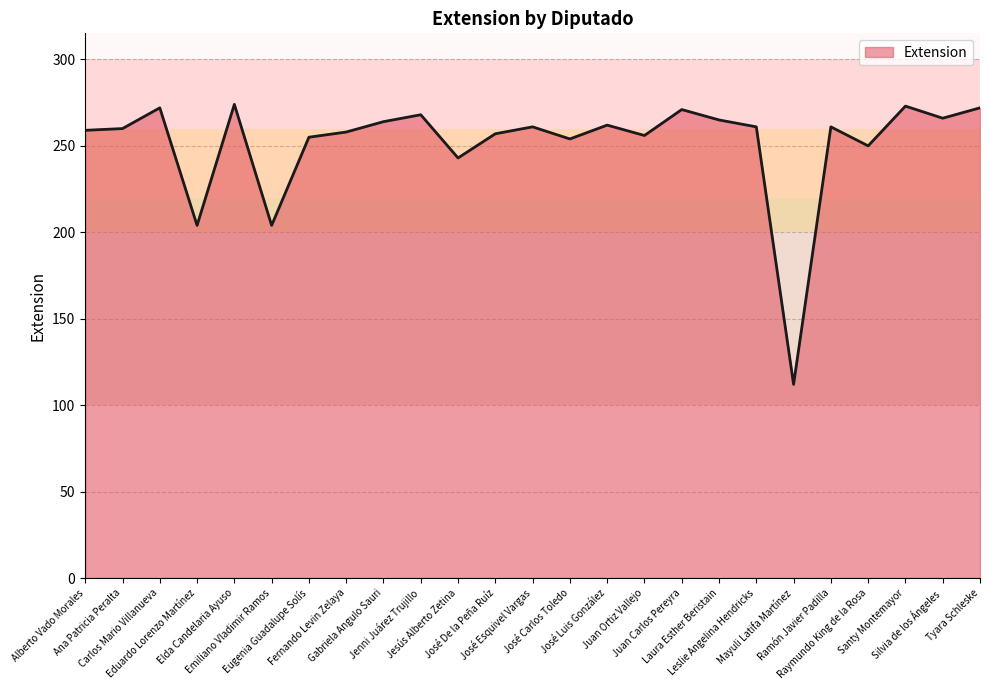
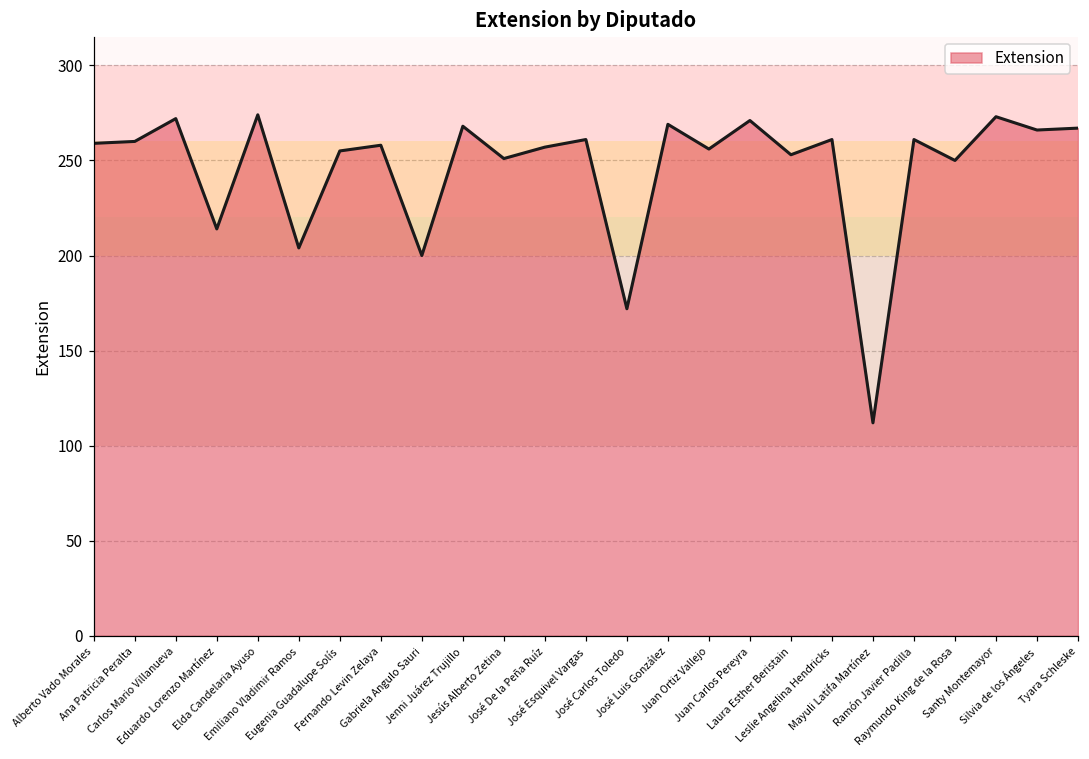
  {
    "Alberto Vado Morales": 259,
    "Ana Patricia Peralta": 260,
    "Carlos Mario Villanueva": 272,
-   "Eduardo Lorenzo Martínez": 204,
+   "Eduardo Lorenzo Martínez": 214,
    "Elda Candelaria Ayuso": 274,
    "Emiliano Vladimir Ramos": 204,
    "Eugenia Guadalupe Solís": 255,
    "Fernando Levin Zelaya": 258,
-   "Gabriela Angulo Sauri": 264,
+   "Gabriela Angulo Sauri": 200,
    "Jenni Juárez Trujillo": 268,
-   "Jesús Alberto Zetina": 243,
+   "Jesús Alberto Zetina": 251,
    "José De la Peña Ruíz": 257,
    "José Esquivel Vargas": 261,
-   "José Carlos Toledo": 254,
-   "José Luis González": 262,
+   "José Carlos Toledo": 172,
+   "José Luis González": 269,
    "Juan Ortiz Vallejo": 256,
    "Juan Carlos Pereyra": 271,
-   "Laura Esther Beristain": 265,
+   "Laura Esther Beristain": 253,
    "Leslie Angelina Hendricks": 261,
    "Mayuli Latifa Martínez": 112,
    "Ramón Javier Padilla": 261,
    "Raymundo King de la Rosa": 250,
    "Santy Montemayor": 273,
    "Silvia de los Ángeles": 266,
-   "Tyara Schleske": 272
+   "Tyara Schleske": 267
  }
